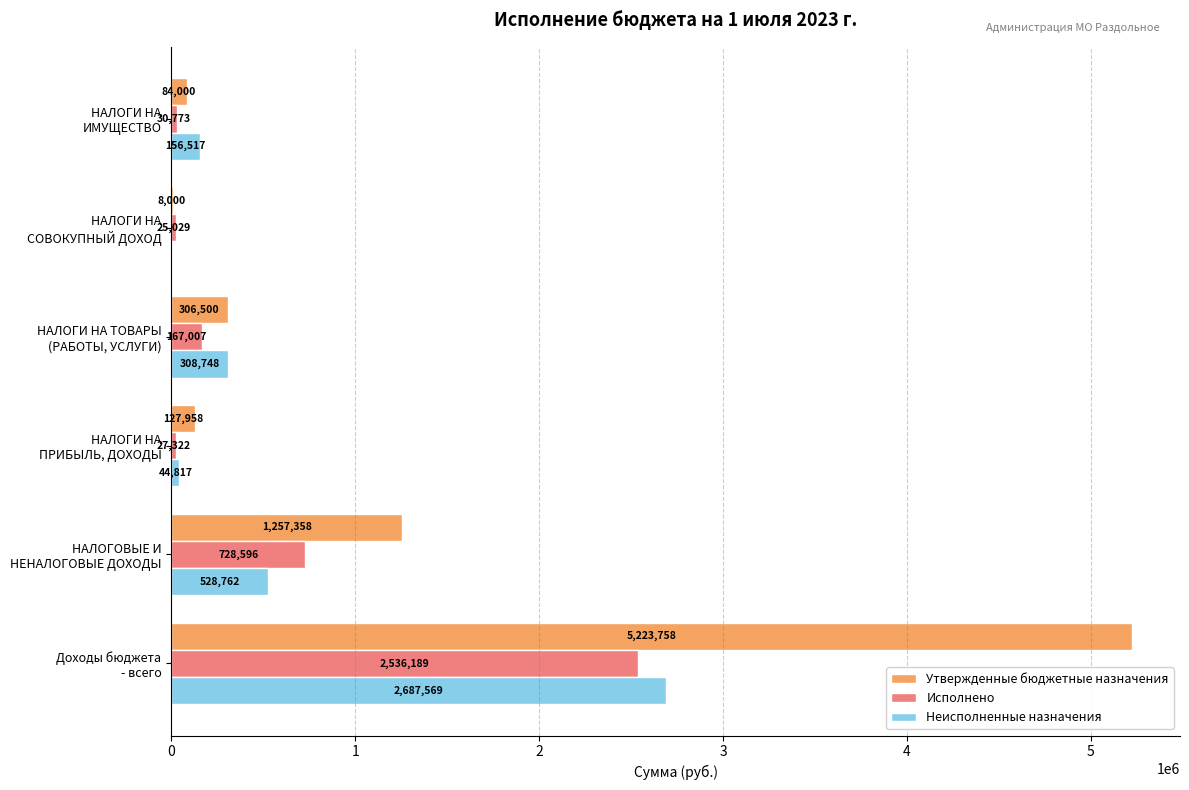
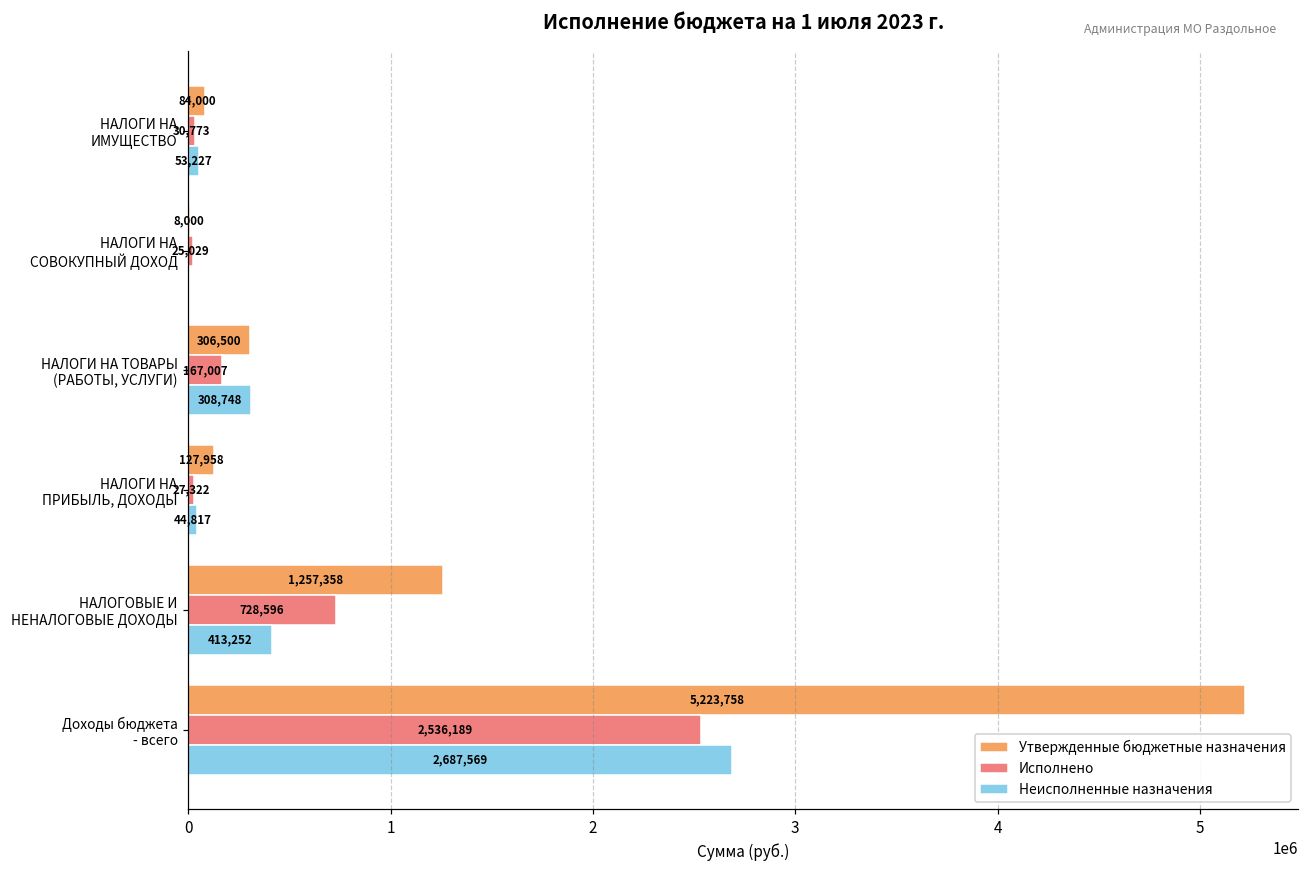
  {
    "Неисполненные назначения": {
-     "НАЛОГИ НА ИМУЩЕСТВО": "156,517",
+     "НАЛОГИ НА ИМУЩЕСТВО": "53,227",
      "НАЛОГИ НА ТОВАРЫ (РАБОТЫ, УСЛУГИ)": "308,748",
      "НАЛОГИ НА ПРИБЫЛЬ, ДОХОДЫ": "44,817",
-     "НАЛОГОВЫЕ И НЕНАЛОГОВЫЕ ДОХОДЫ": "528,762",
+     "НАЛОГОВЫЕ И НЕНАЛОГОВЫЕ ДОХОДЫ": "413,252",
      "Доходы бюджета - всего": "2,687,569"
    }
  }
